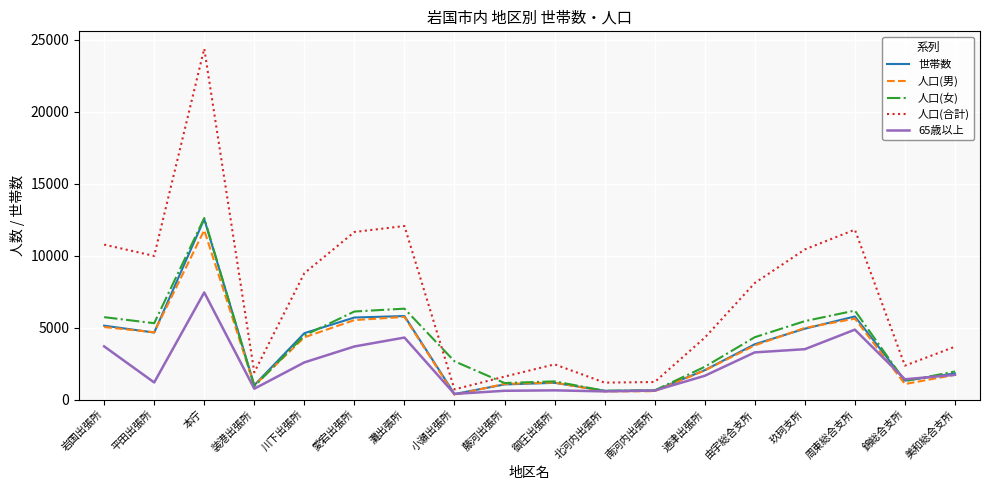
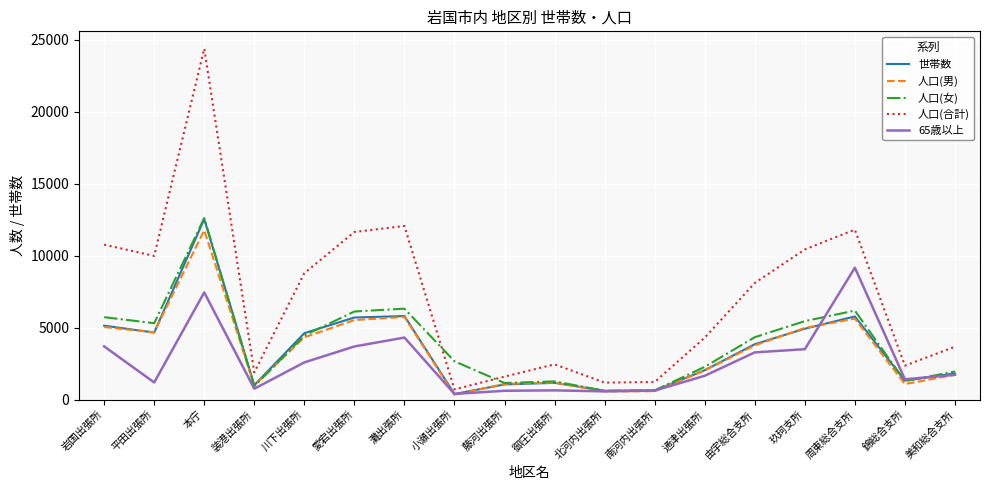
  {
    "世帯数": {
      "愛宕出張所": 5700
    },
    "人口(男)": {
      "本庁": 11800,
      "愛宕出張所": 5500,
      "錦総合支所": 1100
    },
    "人口(女)": {
      "岩国出張所": 5700,
      "平田出張所": 5300,
      "愛宕出張所": 6100,
      "灘出張所": 6300,
      "小瀬出張所": 2700,
      "通津出張所": 2300,
      "由宇総合支所": 4300,
      "玖珂支所": 5500,
      "周東総合支所": 6200
    },
    "人口(合計)": {
      "岩国出張所": 10800,
      "平田出張所": 10000,
      "本庁": 24400,
      "装港出張所": 1900,
      "川下出張所": 8800,
      "愛宕出張所": 11600,
      "灘出張所": 12100,
      "小瀬出張所": 700,
      "藤河出張所": 1600,
      "御庄出張所": 2400,
      "北河内出張所": 1200,
      "南河内出張所": 1200,
      "通津出張所": 4300,
      "由宇総合支所": 8100,
      "玖珂支所": 10400,
      "周東総合支所": 11800,
      "錦総合支所": 2400,
      "美和総合支所": 3700
    },
    "65歳以上": {
      "岩国出張所": 3700,
      "平田出張所": 1200,
      "本庁": 7400,
      "川下出張所": 2600,
      "愛宕出張所": 3700,
      "灘出張所": 4300,
      "藤河出張所": 600,
      "御庄出張所": 600,
      "通津出張所": 1700,
      "由宇総合支所": 3300,
      "玖珂支所": 3500,
-     "周東総合支所": 4900
+     "周東総合支所": 9200
    }
  }
